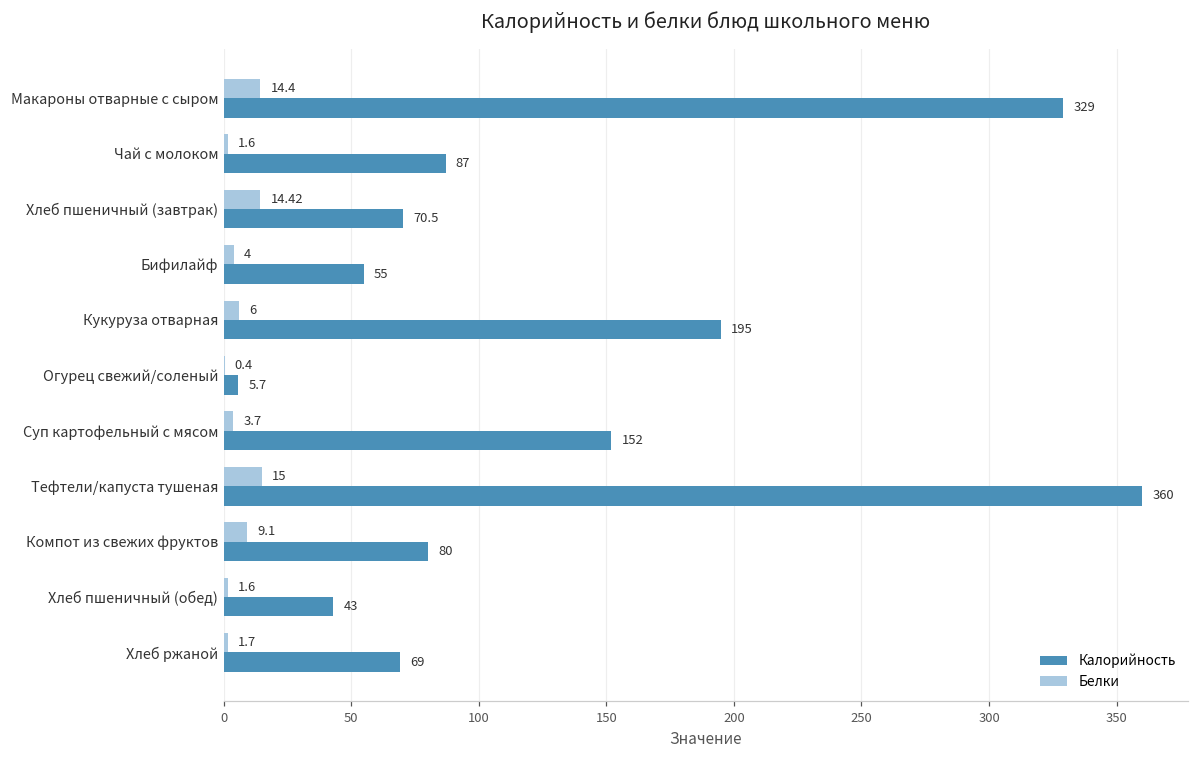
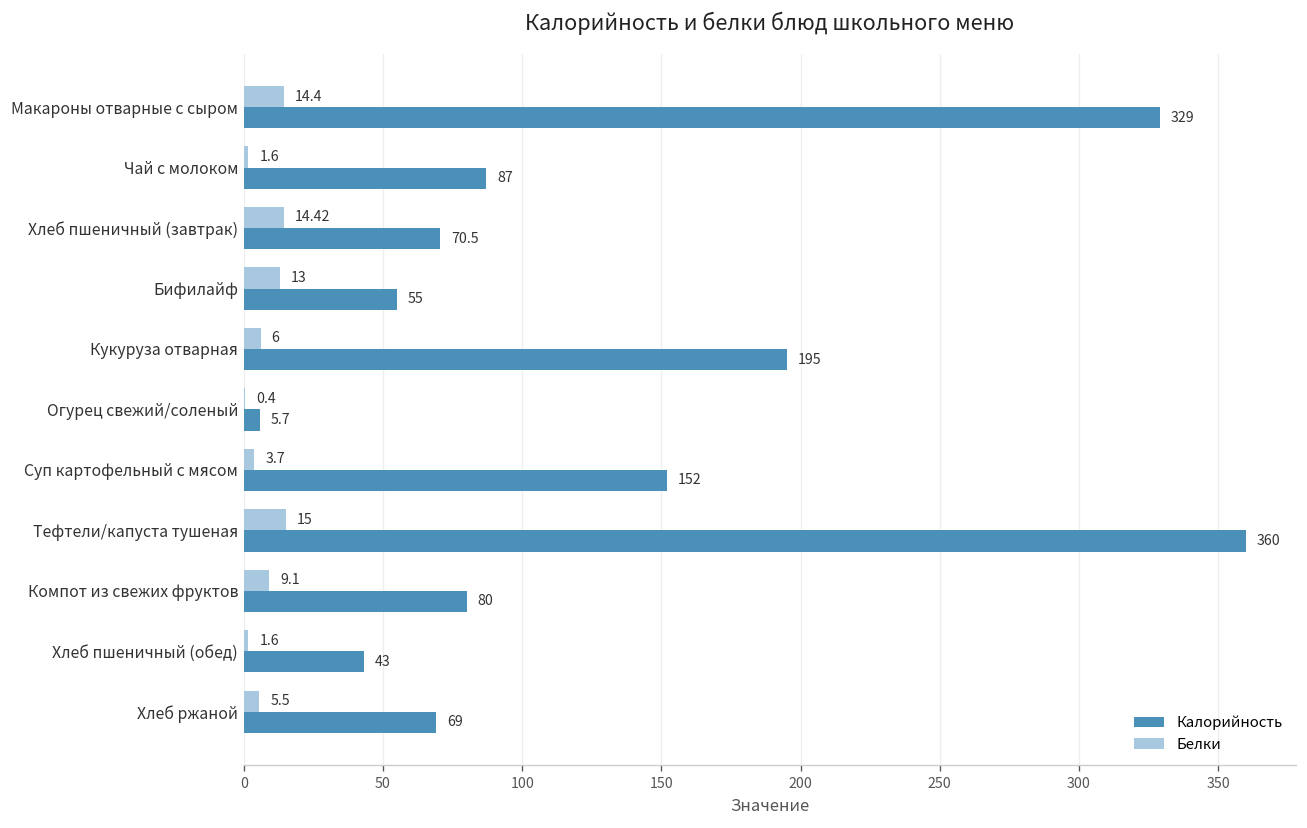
  {
    "Калорийность": {
      "Макароны отварные с сыром": 329,
      "Чай с молоком": 87,
      "Хлеб пшеничный (завтрак)": 70.5,
      "Бифилайф": 55,
      "Кукуруза отварная": 195,
      "Огурец свежий/соленый": 5.7,
      "Суп картофельный с мясом": 152,
      "Тефтели/капуста тушеная": 360,
      "Компот из свежих фруктов": 80,
      "Хлеб пшеничный (обед)": 43,
      "Хлеб ржаной": 69
    },
    "Белки": {
      "Макароны отварные с сыром": 14.4,
      "Чай с молоком": 1.6,
      "Хлеб пшеничный (завтрак)": 14.42,
-     "Бифилайф": 4,
+     "Бифилайф": 13,
      "Кукуруза отварная": 6,
      "Огурец свежий/соленый": 0.4,
      "Суп картофельный с мясом": 3.7,
      "Тефтели/капуста тушеная": 15,
      "Компот из свежих фруктов": 9.1,
      "Хлеб пшеничный (обед)": 1.6,
-     "Хлеб ржаной": 1.7
+     "Хлеб ржаной": 5.5
    }
  }
